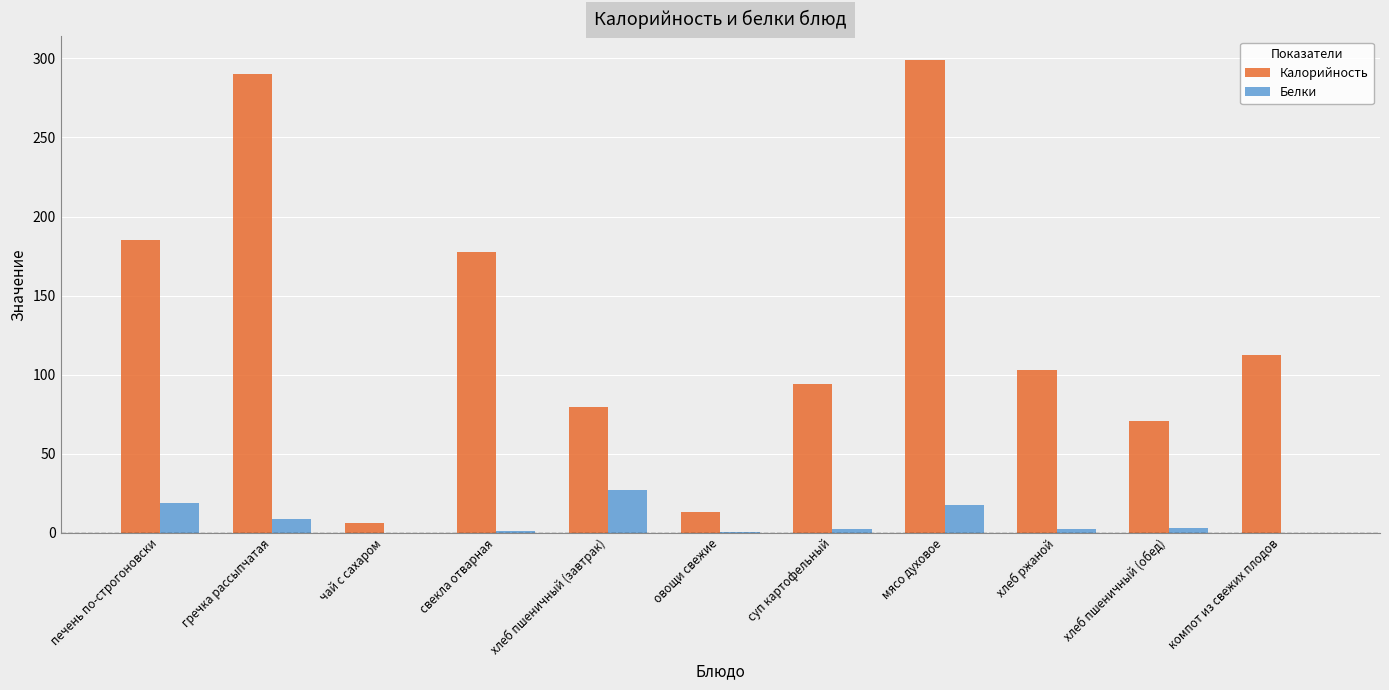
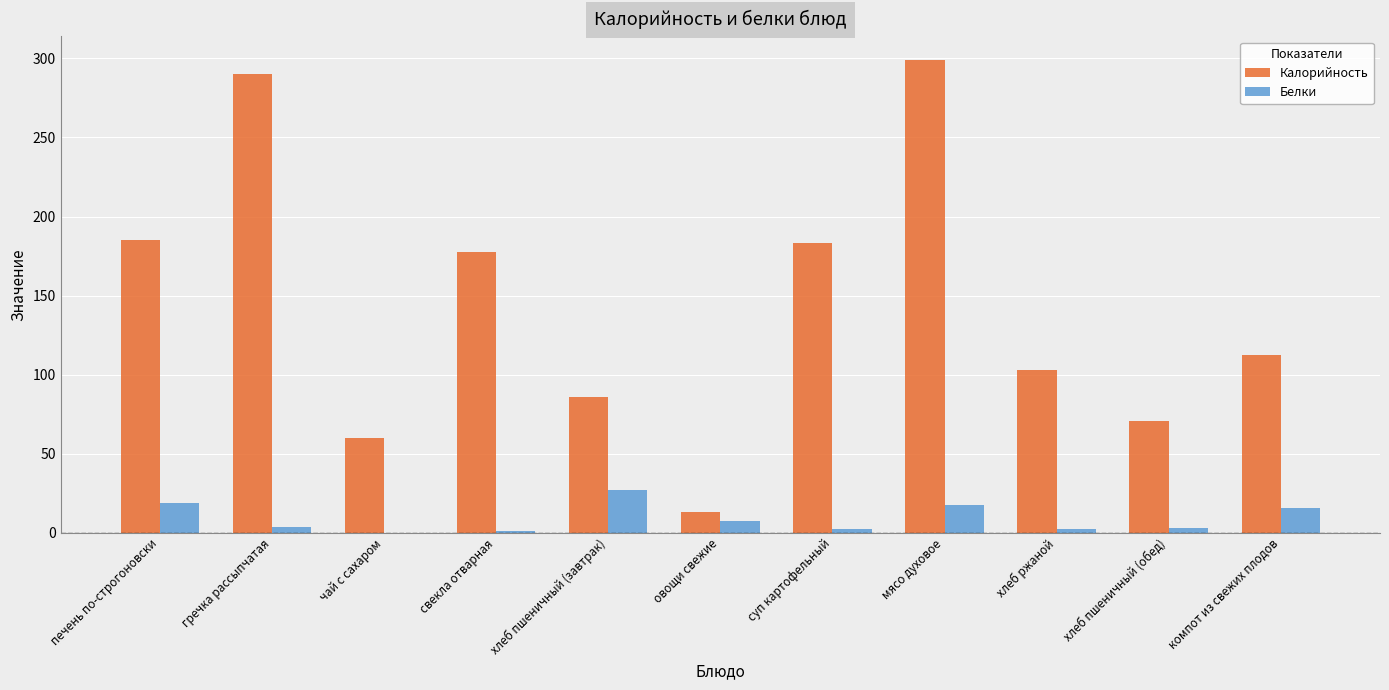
  {
    "Калорийность": {
      "печень по-строгоновски": 185,
      "гречка рассыпчатая": 290,
-     "чай с сахаром": 6,
+     "чай с сахаром": 60,
      "свекла отварная": 178,
-     "хлеб пшеничный (завтрак)": 80,
+     "хлеб пшеничный (завтрак)": 86,
      "овощи свежие": 13,
-     "суп картофельный": 94,
+     "суп картофельный": 183,
      "мясо духовое": 299,
      "хлеб ржаной": 103,
      "хлеб пшеничный (обед)": 71,
      "компот из свежих плодов": 113
    },
    "Белки": {
      "печень по-строгоновски": 19,
-     "гречка рассыпчатая": 9,
+     "гречка рассыпчатая": 4,
      "хлеб пшеничный (завтрак)": 27,
-     "овощи свежие": 1,
+     "овощи свежие": 7,
      "суп картофельный": 2,
      "мясо духовое": 17,
      "хлеб ржаной": 2,
      "хлеб пшеничный (обед)": 3,
-     "компот из свежих плодов": 0
+     "компот из свежих плодов": 16
    }
  }
